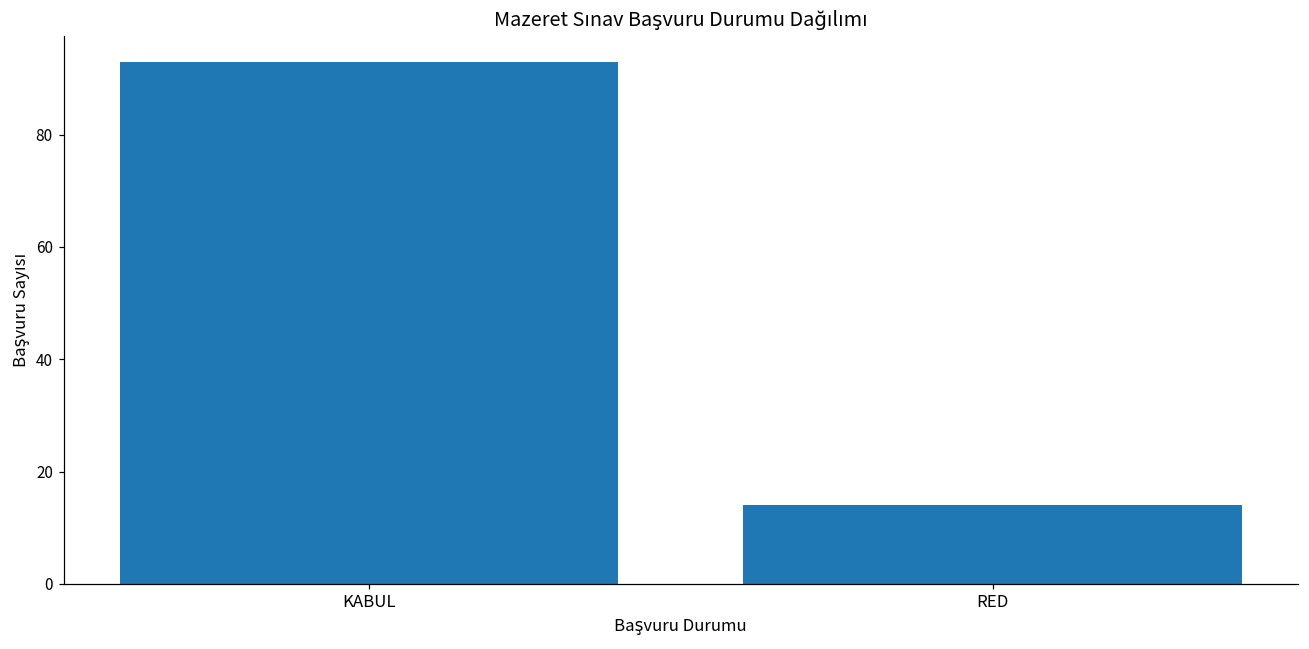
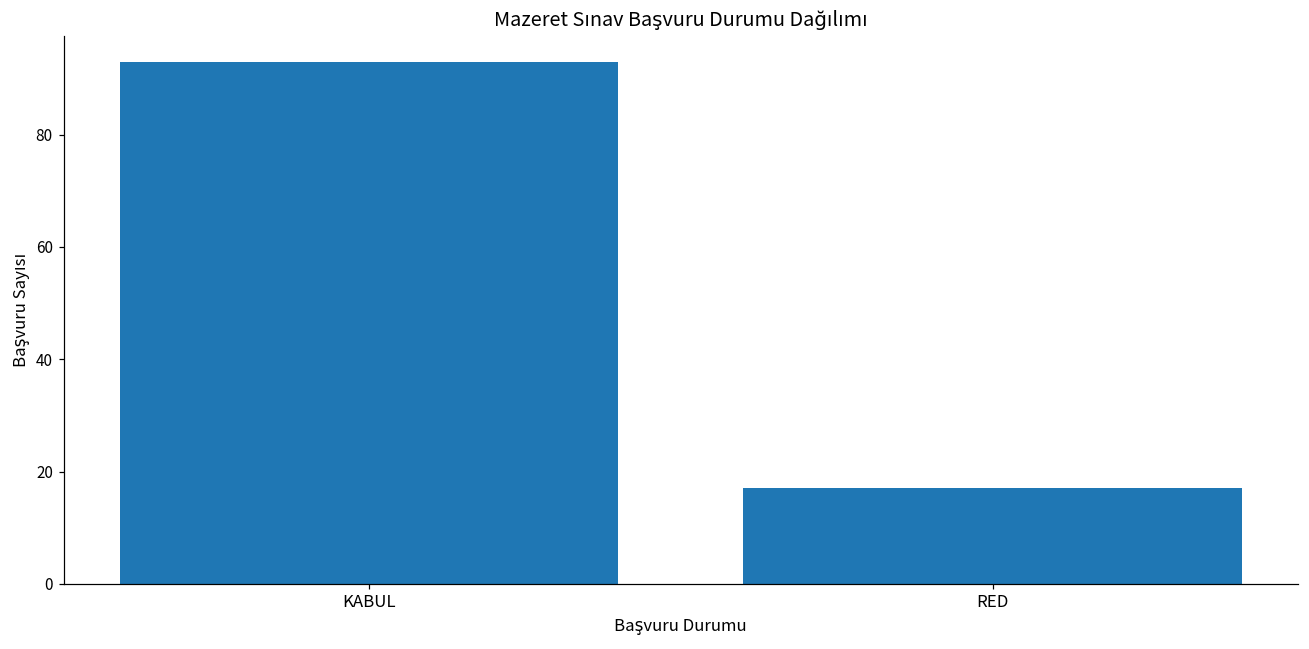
  {
    "KABUL": 93,
-   "RED": 14
+   "RED": 17
  }
